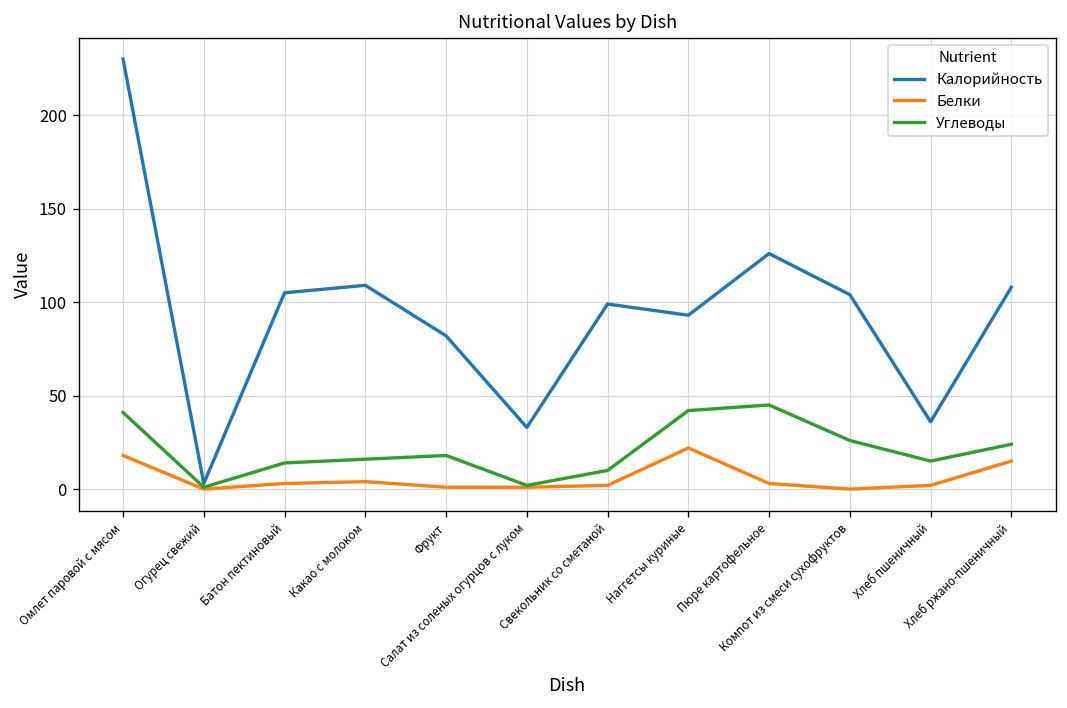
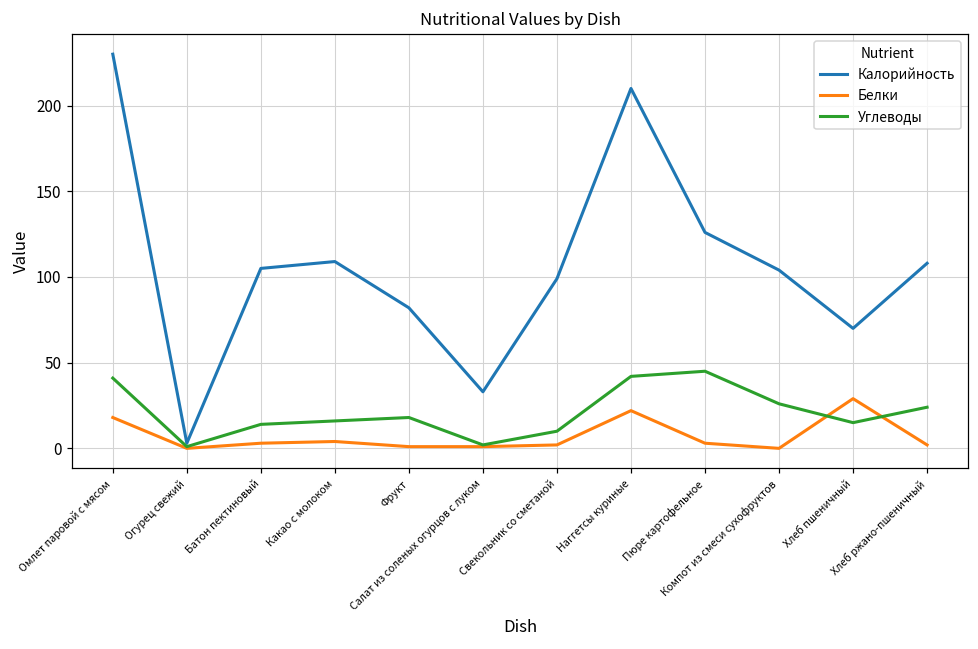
  {
    "Калорийность": {
      "Омлет паровой с мясом": 230,
      "Огурец свежий": 3,
      "Батон пектиновый": 105,
      "Какао с молоком": 109,
      "Фрукт": 82,
      "Салат из соленых огурцов с луком": 33,
      "Свекольник со сметаной": 99,
-     "Наггетсы куриные": 93,
+     "Наггетсы куриные": 210,
      "Пюре картофельное": 126,
      "Компот из смеси сухофруктов": 104,
-     "Хлеб пшеничный": 36,
+     "Хлеб пшеничный": 70,
      "Хлеб ржано-пшеничный": 108
    },
    "Белки": {
      "Омлет паровой с мясом": 18,
      "Батон пектиновый": 3,
      "Какао с молоком": 4,
      "Фрукт": 1,
      "Свекольник со сметаной": 2,
      "Наггетсы куриные": 22,
      "Пюре картофельное": 3,
      "Компот из смеси сухофруктов": 0,
-     "Хлеб пшеничный": 2,
-     "Хлеб ржано-пшеничный": 15
+     "Хлеб пшеничный": 29,
+     "Хлеб ржано-пшеничный": 2
    },
    "Углеводы": {
      "Омлет паровой с мясом": 41,
      "Батон пектиновый": 14,
      "Какао с молоком": 16,
      "Фрукт": 18,
      "Свекольник со сметаной": 10,
      "Наггетсы куриные": 42,
      "Пюре картофельное": 45,
      "Компот из смеси сухофруктов": 26,
      "Хлеб пшеничный": 15,
      "Хлеб ржано-пшеничный": 24
    }
  }
